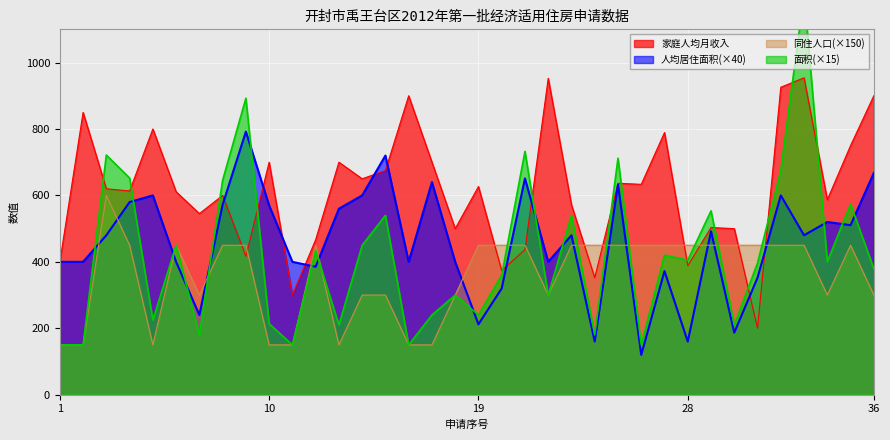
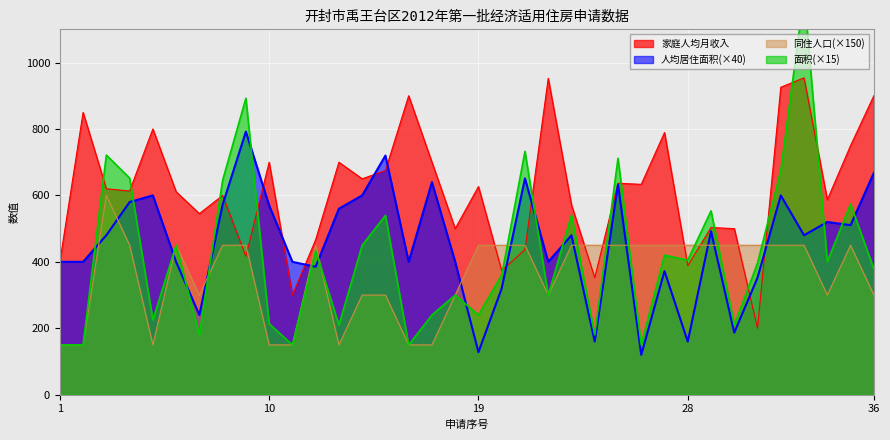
  {
    "家庭人均月收入": {
      "10": 700,
      "19": 630,
      "28": 390,
      "36": 900
    },
    "人均居住面积(×40)": {
      "10": 570,
-     "19": 210,
+     "19": 130,
      "28": 160,
      "36": 670
    },
    "同住人口(×150)": {
      "10": 150,
      "19": 450,
      "28": 450,
      "36": 300
    },
    "面积(×15)": {
      "10": 210,
      "19": 240,
      "28": 410,
      "36": 380
    }
  }
